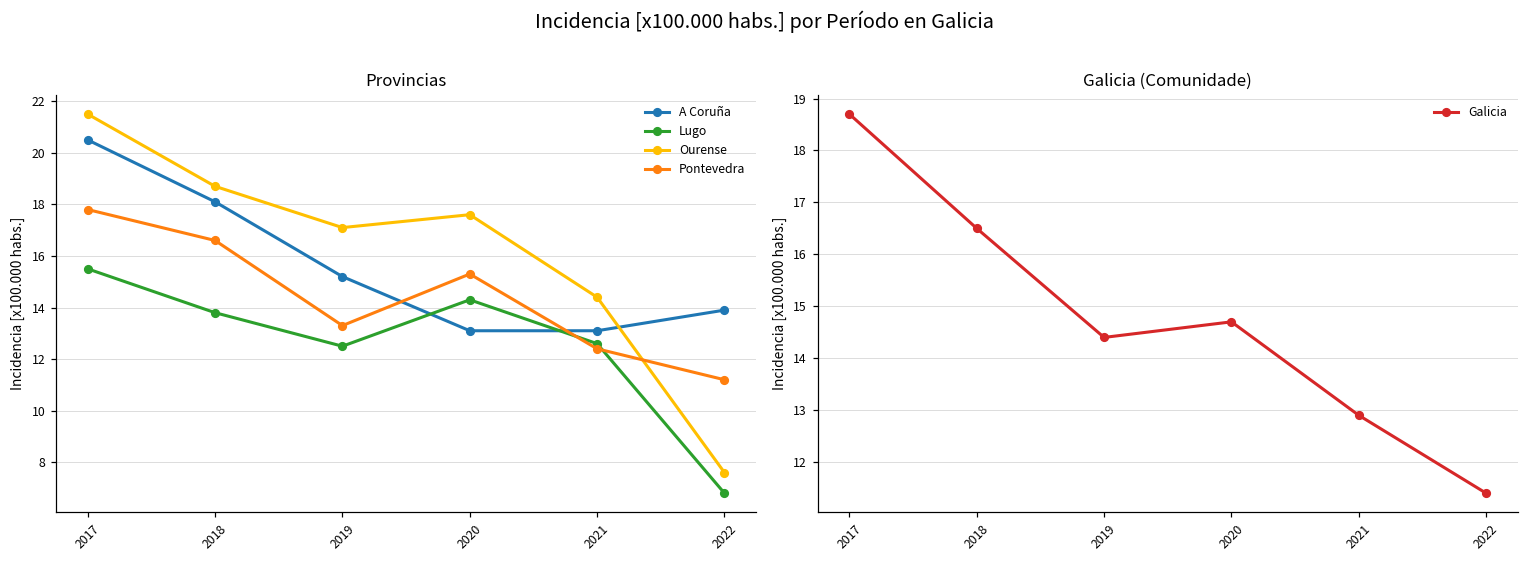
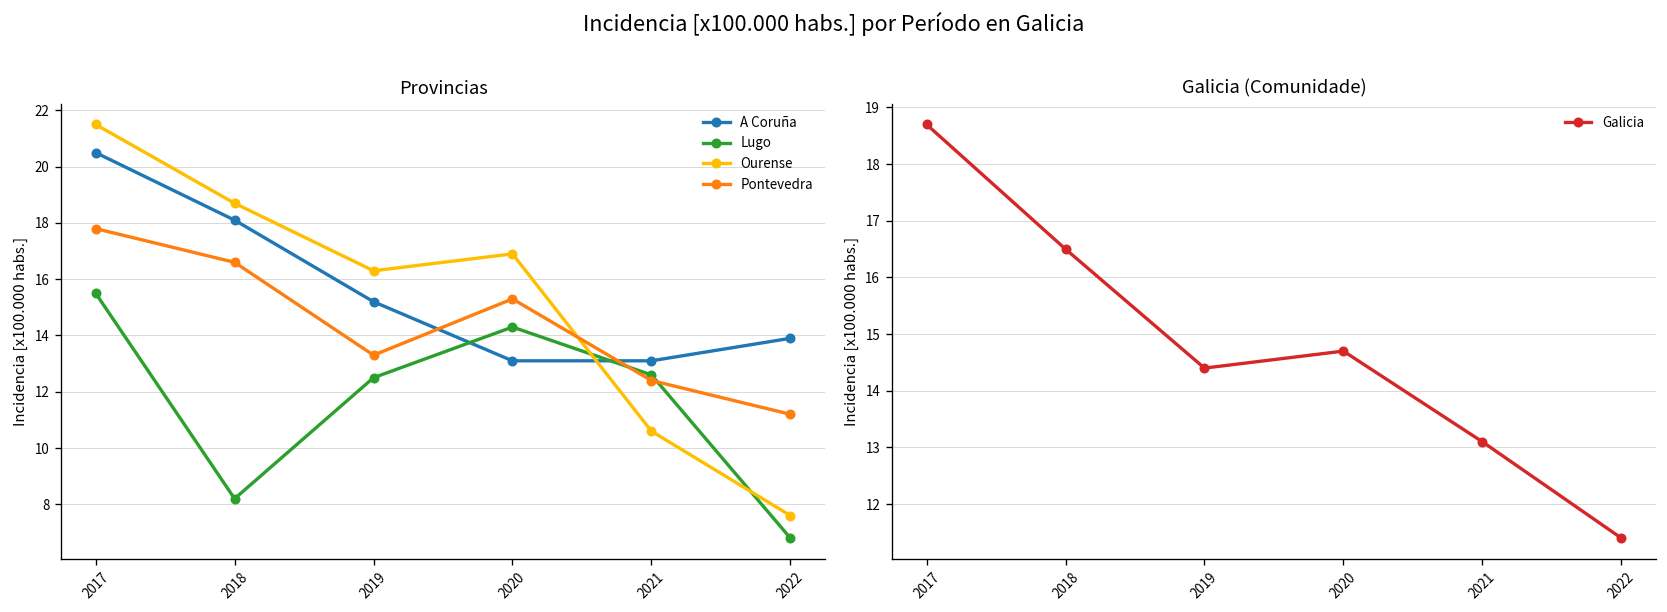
  {
    "Provincias": {
      "A Coruña": {
        "2017": 20.5,
        "2018": 18.1,
        "2019": 15.2,
        "2020": 13.1,
        "2021": 13.1,
        "2022": 13.9
      },
      "Lugo": {
        "2017": 15.5,
-       "2018": 13.8,
+       "2018": 8.2,
        "2019": 12.5,
        "2020": 14.3,
        "2021": 12.6,
        "2022": 6.8
      },
      "Ourense": {
        "2017": 21.5,
        "2018": 18.7,
-       "2019": 17.1,
-       "2020": 17.6,
-       "2021": 14.4,
+       "2019": 16.3,
+       "2020": 16.9,
+       "2021": 10.6,
        "2022": 7.6
      },
      "Pontevedra": {
        "2017": 17.8,
        "2018": 16.6,
        "2019": 13.3,
        "2020": 15.3,
        "2021": 12.4,
        "2022": 11.2
      }
    },
    "Galicia (Comunidade)": {
      "2017": 18.7,
      "2018": 16.5,
      "2019": 14.4,
      "2020": 14.7,
-     "2021": 12.9,
+     "2021": 13.1,
      "2022": 11.4
    }
  }
